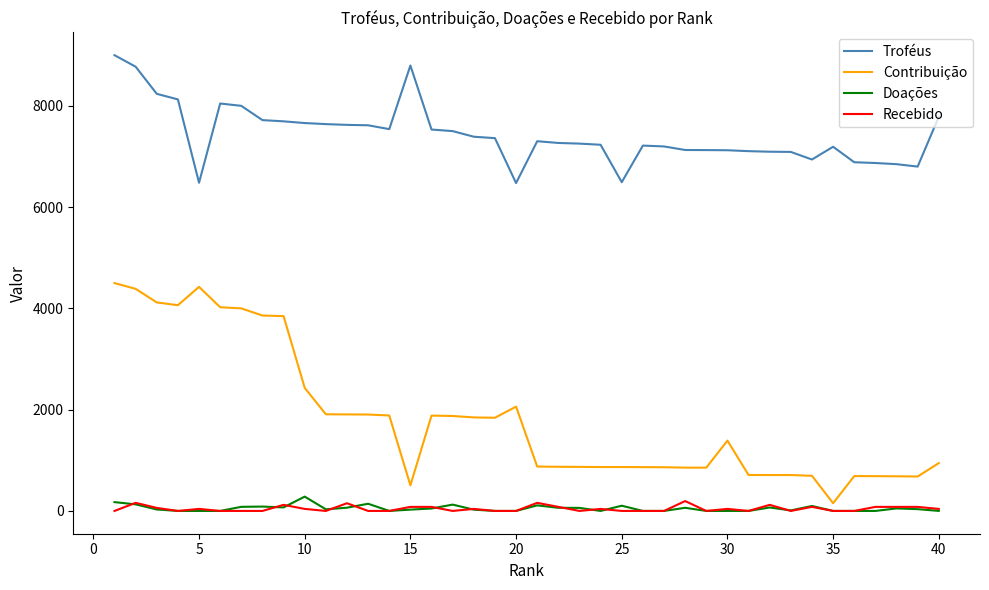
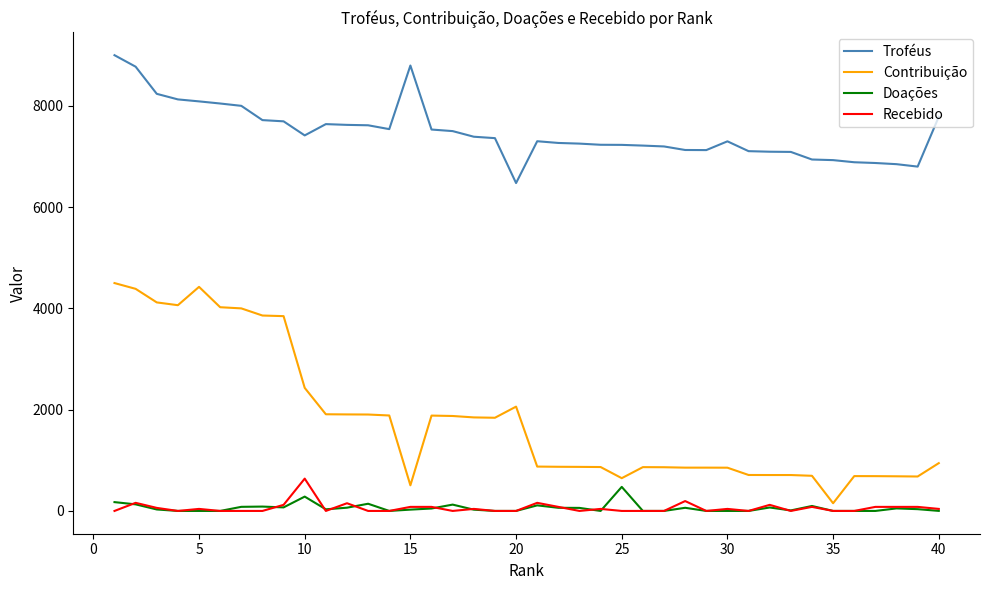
  {
    "Troféus": {
-     "5": 6500,
-     "10": 7700,
+     "5": 8100,
+     "10": 7400,
      "15": 8800,
      "20": 6500,
-     "25": 6500,
-     "30": 7100,
-     "35": 7200
+     "25": 7200,
+     "30": 7300,
+     "35": 6900
    },
    "Contribuição": {
      "5": 4400,
      "10": 2400,
      "15": 500,
      "20": 2100,
-     "25": 900,
-     "30": 1400,
+     "25": 600,
+     "30": 900,
      "35": 200,
      "40": 900
    },
    "Doações": {
      "10": 300,
      "15": 0,
-     "25": 100
+     "25": 500
    },
    "Recebido": {
-     "10": 0,
+     "10": 600,
      "15": 100,
      "25": 0
    }
  }
